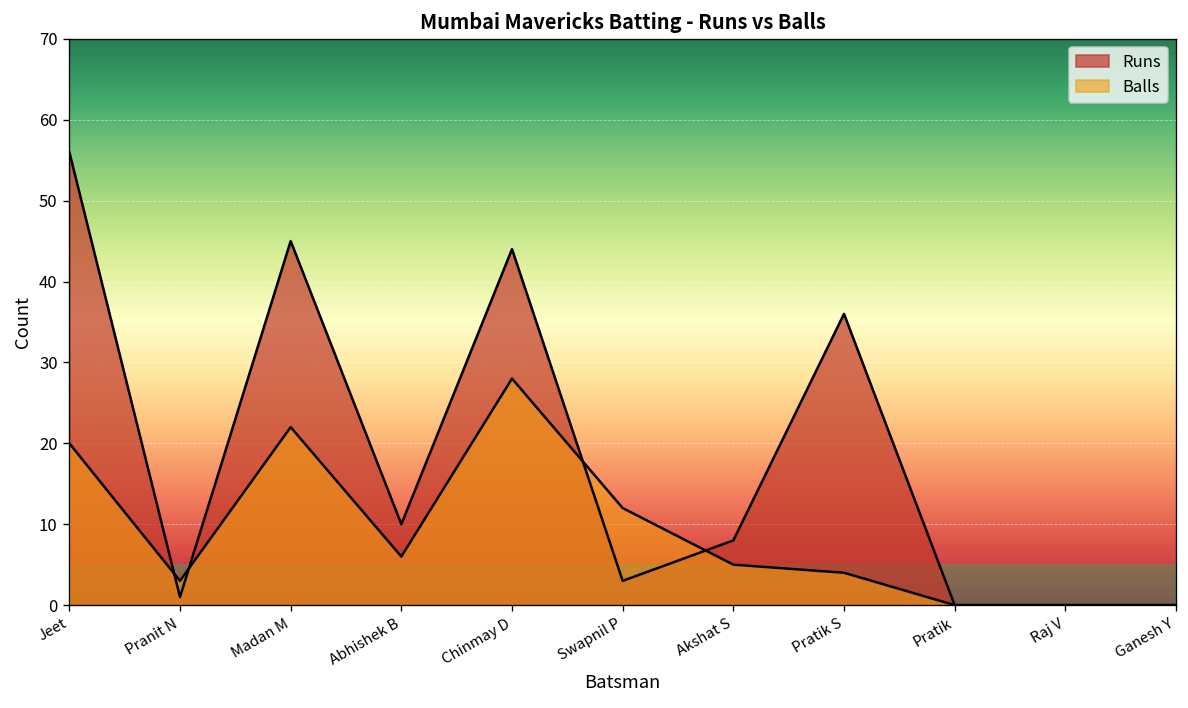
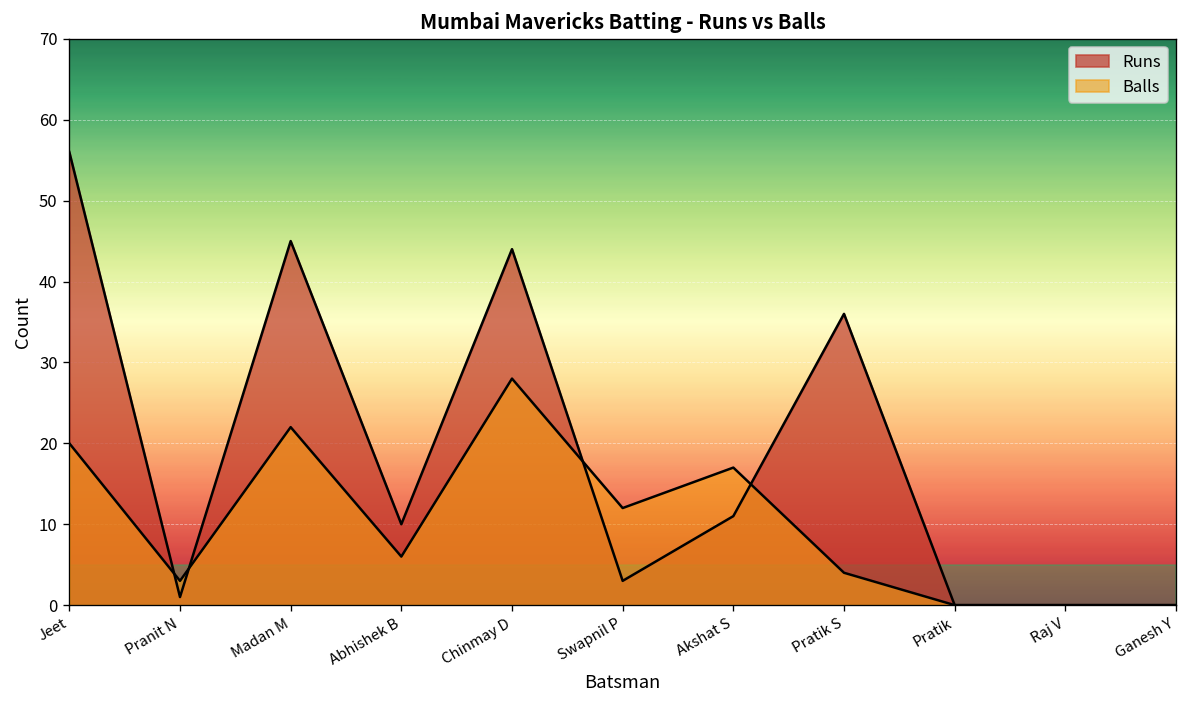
  {
    "Runs": {
      "Jeet": 56,
      "Pranit N": 1,
      "Madan M": 45,
      "Abhishek B": 10,
      "Chinmay D": 44,
      "Swapnil P": 3,
-     "Akshat S": 8,
+     "Akshat S": 11,
      "Pratik S": 36
    },
    "Balls": {
      "Jeet": 20,
      "Pranit N": 3,
      "Madan M": 22,
      "Abhishek B": 6,
      "Chinmay D": 28,
      "Swapnil P": 12,
-     "Akshat S": 5,
+     "Akshat S": 17,
      "Pratik S": 4
    }
  }
